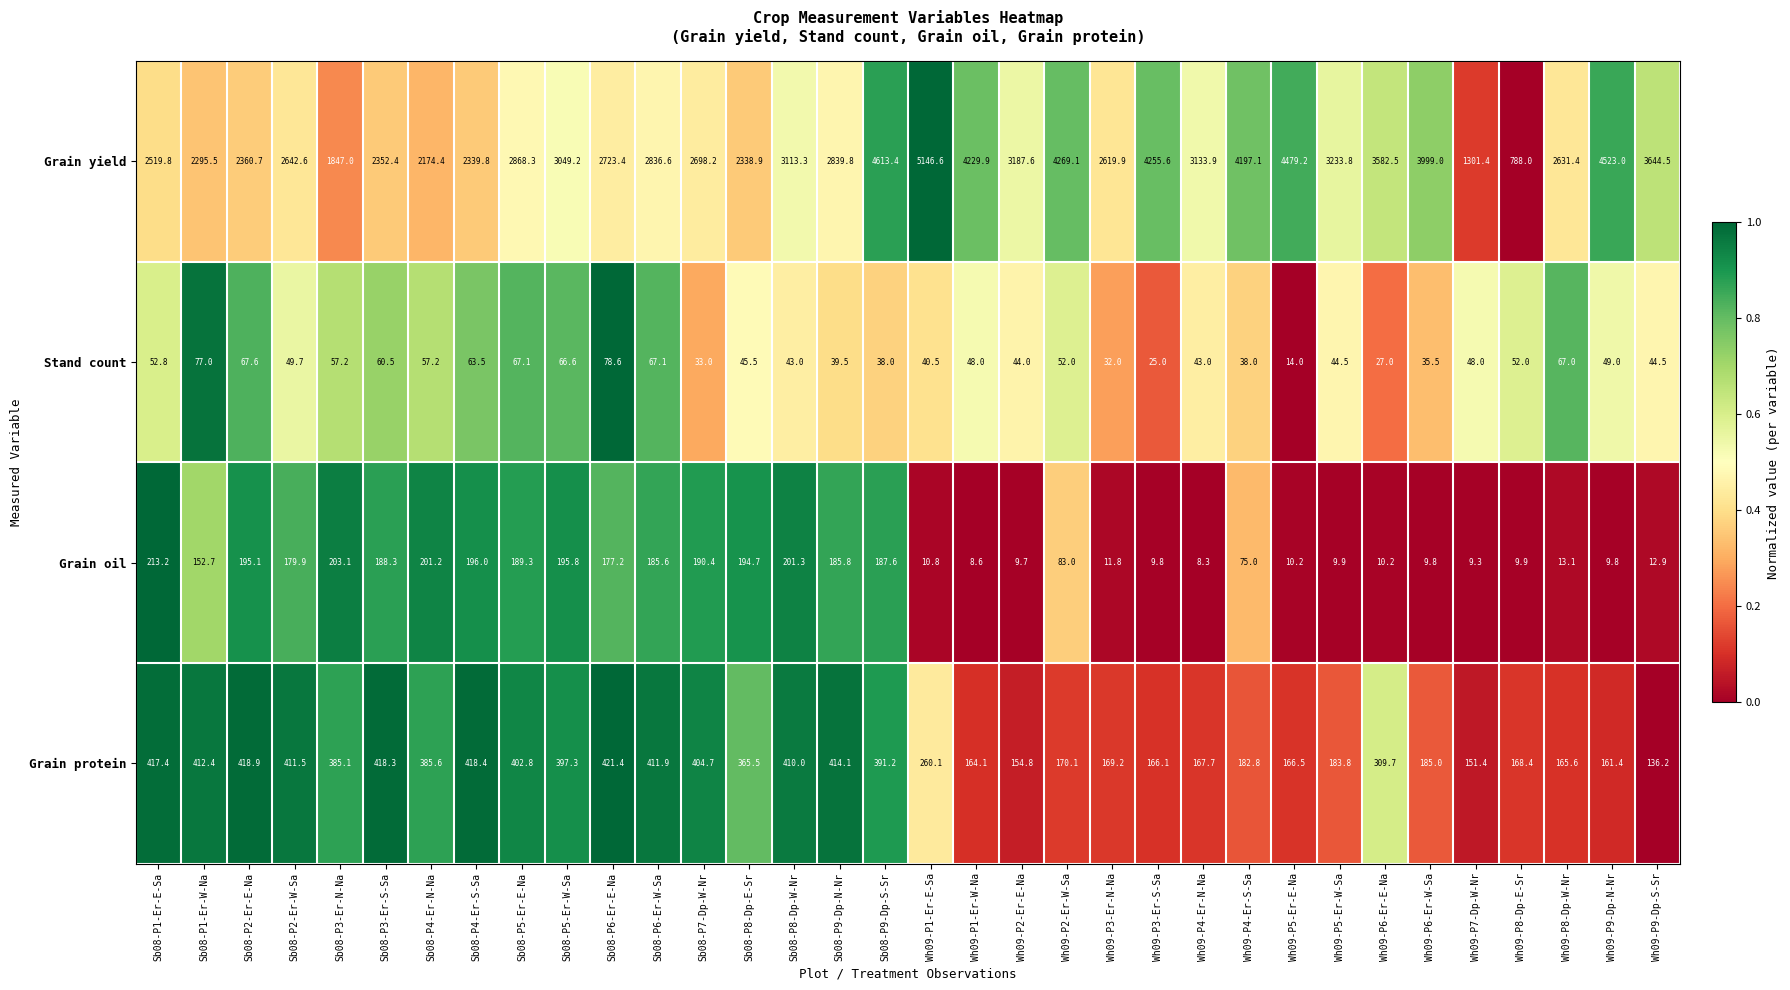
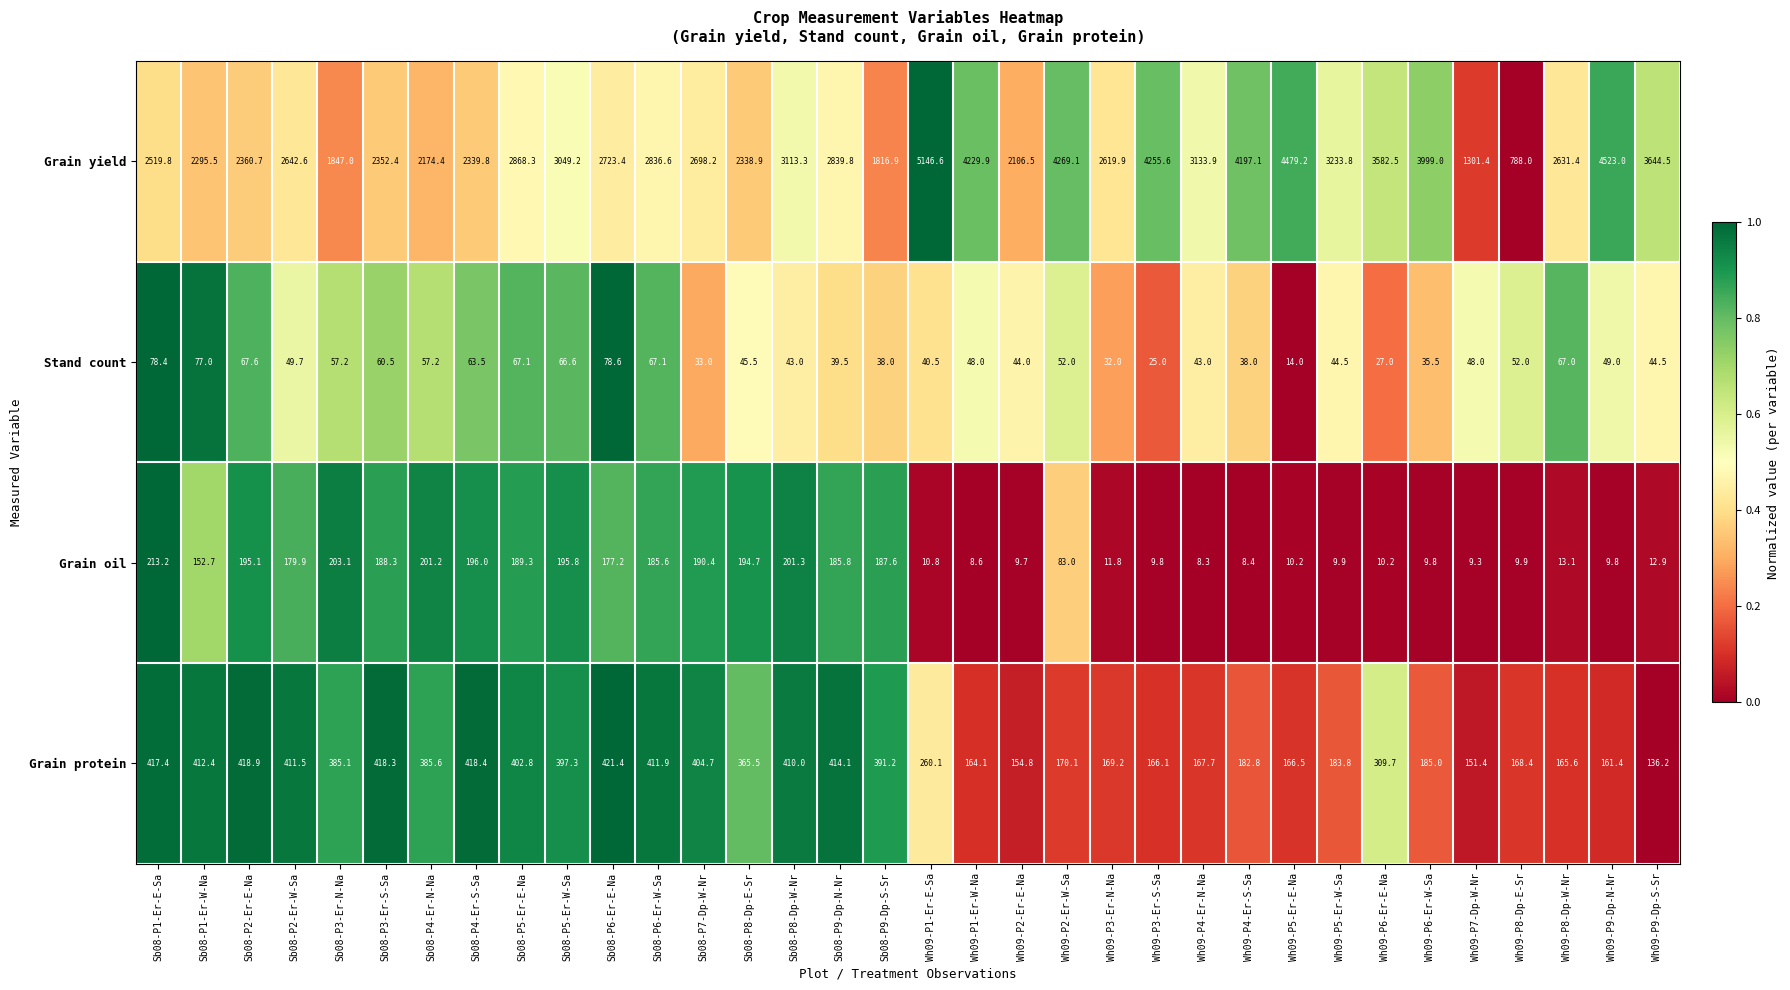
  {
    "Grain yield": {
      "Sb08-P1-Er-E-Sa": 2519.8,
      "Sb08-P1-Er-W-Na": 2295.5,
      "Sb08-P2-Er-E-Na": 2360.7,
      "Sb08-P2-Er-W-Sa": 2642.6,
      "Sb08-P3-Er-N-Na": 1847.0,
      "Sb08-P3-Er-S-Sa": 2352.4,
      "Sb08-P4-Er-N-Na": 2174.4,
      "Sb08-P4-Er-S-Sa": 2339.8,
      "Sb08-P5-Er-E-Na": 2868.3,
      "Sb08-P5-Er-W-Sa": 3049.2,
      "Sb08-P6-Er-E-Na": 2723.4,
      "Sb08-P6-Er-W-Sa": 2836.6,
      "Sb08-P7-Dp-W-Nr": 2698.2,
      "Sb08-P8-Dp-E-Sr": 2338.9,
      "Sb08-P8-Dp-W-Nr": 3113.3,
      "Sb08-P9-Dp-N-Nr": 2839.8,
-     "Sb08-P9-Dp-S-Sr": 4613.4,
+     "Sb08-P9-Dp-S-Sr": 1816.9,
      "Wh09-P1-Er-E-Sa": 5146.6,
      "Wh09-P1-Er-W-Na": 4229.9,
-     "Wh09-P2-Er-E-Na": 3187.6,
+     "Wh09-P2-Er-E-Na": 2106.5,
      "Wh09-P2-Er-W-Sa": 4269.1,
      "Wh09-P3-Er-N-Na": 2619.9,
      "Wh09-P3-Er-S-Sa": 4255.6,
      "Wh09-P4-Er-N-Na": 3133.9,
      "Wh09-P4-Er-S-Sa": 4197.1,
      "Wh09-P5-Er-E-Na": 4479.2,
      "Wh09-P5-Er-W-Sa": 3233.8,
      "Wh09-P6-Er-E-Na": 3582.5,
      "Wh09-P6-Er-W-Sa": 3999.0,
      "Wh09-P7-Dp-W-Nr": 1301.4,
      "Wh09-P8-Dp-E-Sr": 788.0,
      "Wh09-P8-Dp-W-Nr": 2631.4,
      "Wh09-P9-Dp-N-Nr": 4523.0,
      "Wh09-P9-Dp-S-Sr": 3644.5
    },
    "Stand count": {
-     "Sb08-P1-Er-E-Sa": 52.8,
+     "Sb08-P1-Er-E-Sa": 78.4,
      "Sb08-P1-Er-W-Na": 77.0,
      "Sb08-P2-Er-E-Na": 67.6,
      "Sb08-P2-Er-W-Sa": 49.7,
      "Sb08-P3-Er-N-Na": 57.2,
      "Sb08-P3-Er-S-Sa": 60.5,
      "Sb08-P4-Er-N-Na": 57.2,
      "Sb08-P4-Er-S-Sa": 63.5,
      "Sb08-P5-Er-E-Na": 67.1,
      "Sb08-P5-Er-W-Sa": 66.6,
      "Sb08-P6-Er-E-Na": 78.6,
      "Sb08-P6-Er-W-Sa": 67.1,
      "Sb08-P7-Dp-W-Nr": 33.0,
      "Sb08-P8-Dp-E-Sr": 45.5,
      "Sb08-P8-Dp-W-Nr": 43.0,
      "Sb08-P9-Dp-N-Nr": 39.5,
      "Sb08-P9-Dp-S-Sr": 38.0,
      "Wh09-P1-Er-E-Sa": 40.5,
      "Wh09-P1-Er-W-Na": 48.0,
      "Wh09-P2-Er-E-Na": 44.0,
      "Wh09-P2-Er-W-Sa": 52.0,
      "Wh09-P3-Er-N-Na": 32.0,
      "Wh09-P3-Er-S-Sa": 25.0,
      "Wh09-P4-Er-N-Na": 43.0,
      "Wh09-P4-Er-S-Sa": 38.0,
      "Wh09-P5-Er-E-Na": 14.0,
      "Wh09-P5-Er-W-Sa": 44.5,
      "Wh09-P6-Er-E-Na": 27.0,
      "Wh09-P6-Er-W-Sa": 35.5,
      "Wh09-P7-Dp-W-Nr": 48.0,
      "Wh09-P8-Dp-E-Sr": 52.0,
      "Wh09-P8-Dp-W-Nr": 67.0,
      "Wh09-P9-Dp-N-Nr": 49.0,
      "Wh09-P9-Dp-S-Sr": 44.5
    },
    "Grain oil": {
      "Sb08-P1-Er-E-Sa": 213.2,
      "Sb08-P1-Er-W-Na": 152.7,
      "Sb08-P2-Er-E-Na": 195.1,
      "Sb08-P2-Er-W-Sa": 179.9,
      "Sb08-P3-Er-N-Na": 203.1,
      "Sb08-P3-Er-S-Sa": 188.3,
      "Sb08-P4-Er-N-Na": 201.2,
      "Sb08-P4-Er-S-Sa": 196.0,
      "Sb08-P5-Er-E-Na": 189.3,
      "Sb08-P5-Er-W-Sa": 195.8,
      "Sb08-P6-Er-E-Na": 177.2,
      "Sb08-P6-Er-W-Sa": 185.6,
      "Sb08-P7-Dp-W-Nr": 190.4,
      "Sb08-P8-Dp-E-Sr": 194.7,
      "Sb08-P8-Dp-W-Nr": 201.3,
      "Sb08-P9-Dp-N-Nr": 185.8,
      "Sb08-P9-Dp-S-Sr": 187.6,
      "Wh09-P1-Er-E-Sa": 10.8,
      "Wh09-P1-Er-W-Na": 8.6,
      "Wh09-P2-Er-E-Na": 9.7,
      "Wh09-P2-Er-W-Sa": 83.0,
      "Wh09-P3-Er-N-Na": 11.8,
      "Wh09-P3-Er-S-Sa": 9.8,
      "Wh09-P4-Er-N-Na": 8.3,
-     "Wh09-P4-Er-S-Sa": 75.0,
+     "Wh09-P4-Er-S-Sa": 8.4,
      "Wh09-P5-Er-E-Na": 10.2,
      "Wh09-P5-Er-W-Sa": 9.9,
      "Wh09-P6-Er-E-Na": 10.2,
      "Wh09-P6-Er-W-Sa": 9.8,
      "Wh09-P7-Dp-W-Nr": 9.3,
      "Wh09-P8-Dp-E-Sr": 9.9,
      "Wh09-P8-Dp-W-Nr": 13.1,
      "Wh09-P9-Dp-N-Nr": 9.8,
      "Wh09-P9-Dp-S-Sr": 12.9
    },
    "Grain protein": {
      "Sb08-P1-Er-E-Sa": 417.4,
      "Sb08-P1-Er-W-Na": 412.4,
      "Sb08-P2-Er-E-Na": 418.9,
      "Sb08-P2-Er-W-Sa": 411.5,
      "Sb08-P3-Er-N-Na": 385.1,
      "Sb08-P3-Er-S-Sa": 418.3,
      "Sb08-P4-Er-N-Na": 385.6,
      "Sb08-P4-Er-S-Sa": 418.4,
      "Sb08-P5-Er-E-Na": 402.8,
      "Sb08-P5-Er-W-Sa": 397.3,
      "Sb08-P6-Er-E-Na": 421.4,
      "Sb08-P6-Er-W-Sa": 411.9,
      "Sb08-P7-Dp-W-Nr": 404.7,
      "Sb08-P8-Dp-E-Sr": 365.5,
      "Sb08-P8-Dp-W-Nr": 410.0,
      "Sb08-P9-Dp-N-Nr": 414.1,
      "Sb08-P9-Dp-S-Sr": 391.2,
      "Wh09-P1-Er-E-Sa": 260.1,
      "Wh09-P1-Er-W-Na": 164.1,
      "Wh09-P2-Er-E-Na": 154.8,
      "Wh09-P2-Er-W-Sa": 170.1,
      "Wh09-P3-Er-N-Na": 169.2,
      "Wh09-P3-Er-S-Sa": 166.1,
      "Wh09-P4-Er-N-Na": 167.7,
      "Wh09-P4-Er-S-Sa": 182.8,
      "Wh09-P5-Er-E-Na": 166.5,
      "Wh09-P5-Er-W-Sa": 183.8,
      "Wh09-P6-Er-E-Na": 309.7,
      "Wh09-P6-Er-W-Sa": 185.0,
      "Wh09-P7-Dp-W-Nr": 151.4,
      "Wh09-P8-Dp-E-Sr": 168.4,
      "Wh09-P8-Dp-W-Nr": 165.6,
      "Wh09-P9-Dp-N-Nr": 161.4,
      "Wh09-P9-Dp-S-Sr": 136.2
    }
  }
